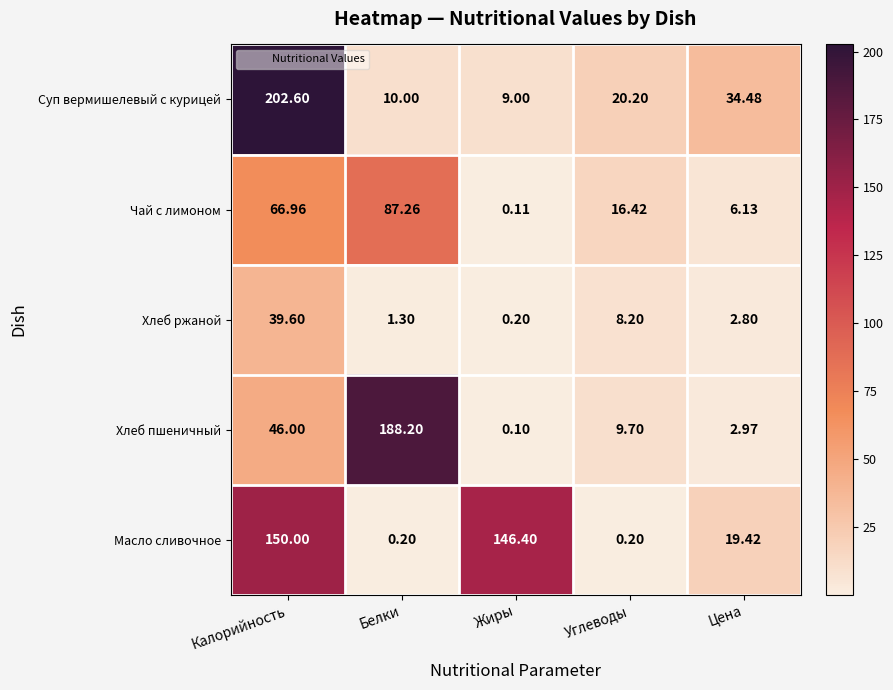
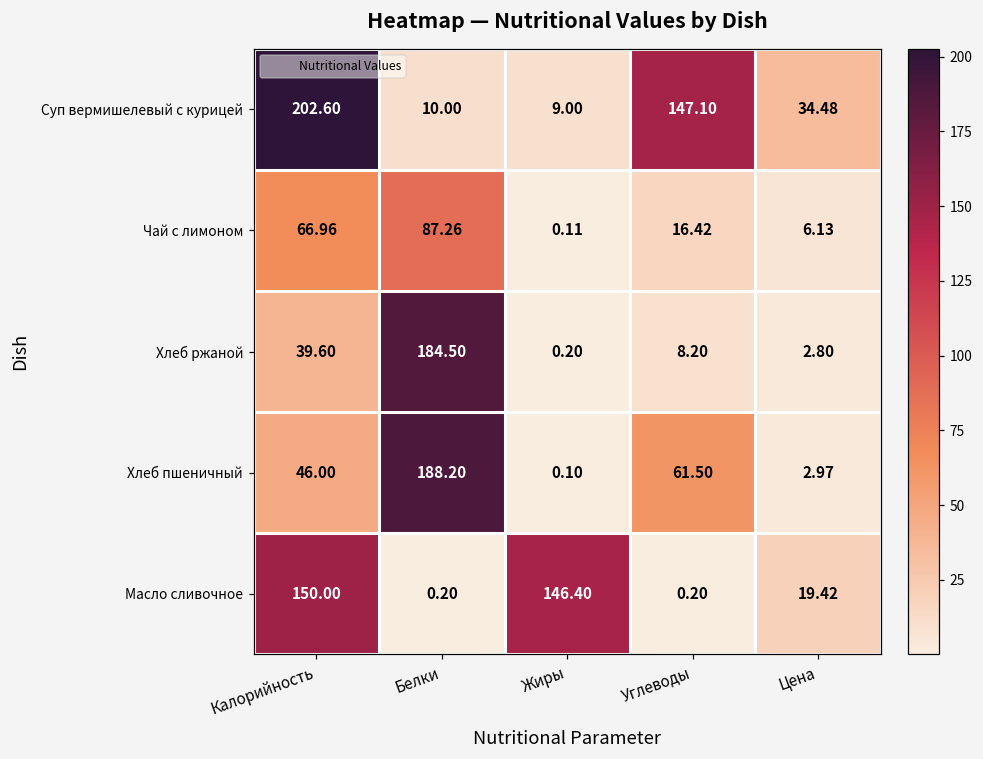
  {
    "Суп вермишелевый с курицей": {
      "Калорийность": 202.60,
      "Белки": 10.00,
      "Жиры": 9.00,
-     "Углеводы": 20.20,
+     "Углеводы": 147.10,
      "Цена": 34.48
    },
    "Чай с лимоном": {
      "Калорийность": 66.96,
      "Белки": 87.26,
      "Жиры": 0.11,
      "Углеводы": 16.42,
      "Цена": 6.13
    },
    "Хлеб ржаной": {
      "Калорийность": 39.60,
-     "Белки": 1.30,
+     "Белки": 184.50,
      "Жиры": 0.20,
      "Углеводы": 8.20,
      "Цена": 2.80
    },
    "Хлеб пшеничный": {
      "Калорийность": 46.00,
      "Белки": 188.20,
      "Жиры": 0.10,
-     "Углеводы": 9.70,
+     "Углеводы": 61.50,
      "Цена": 2.97
    },
    "Масло сливочное": {
      "Калорийность": 150.00,
      "Белки": 0.20,
      "Жиры": 146.40,
      "Углеводы": 0.20,
      "Цена": 19.42
    }
  }
